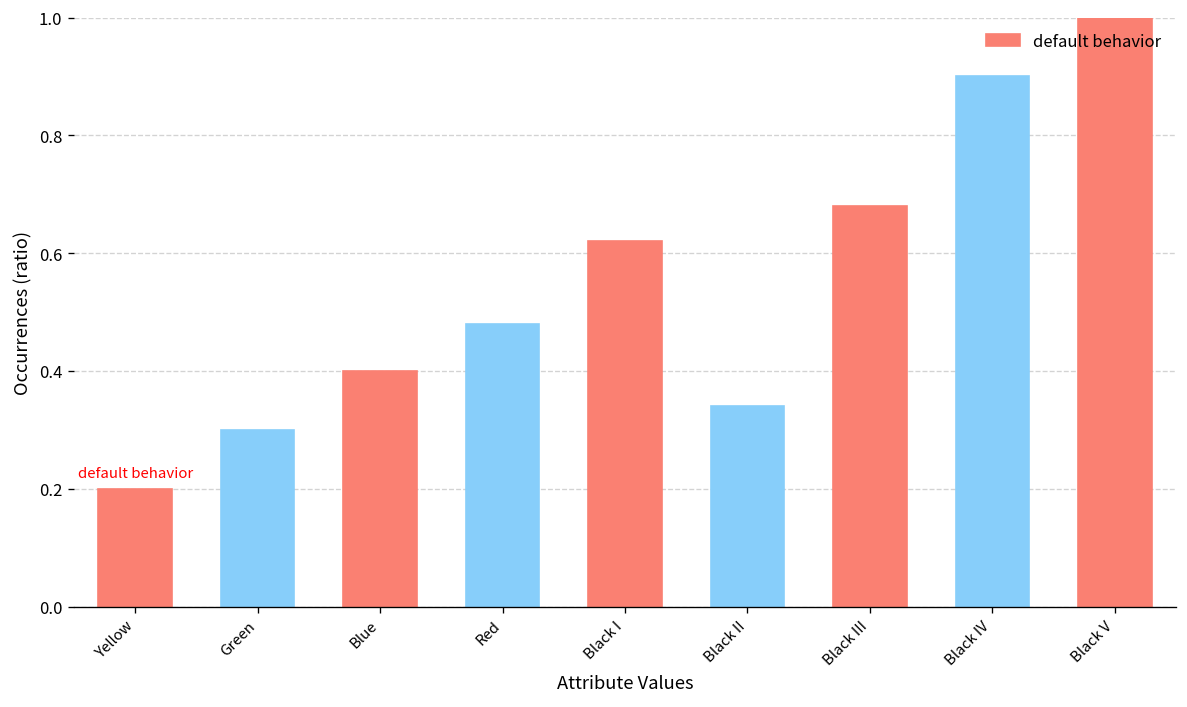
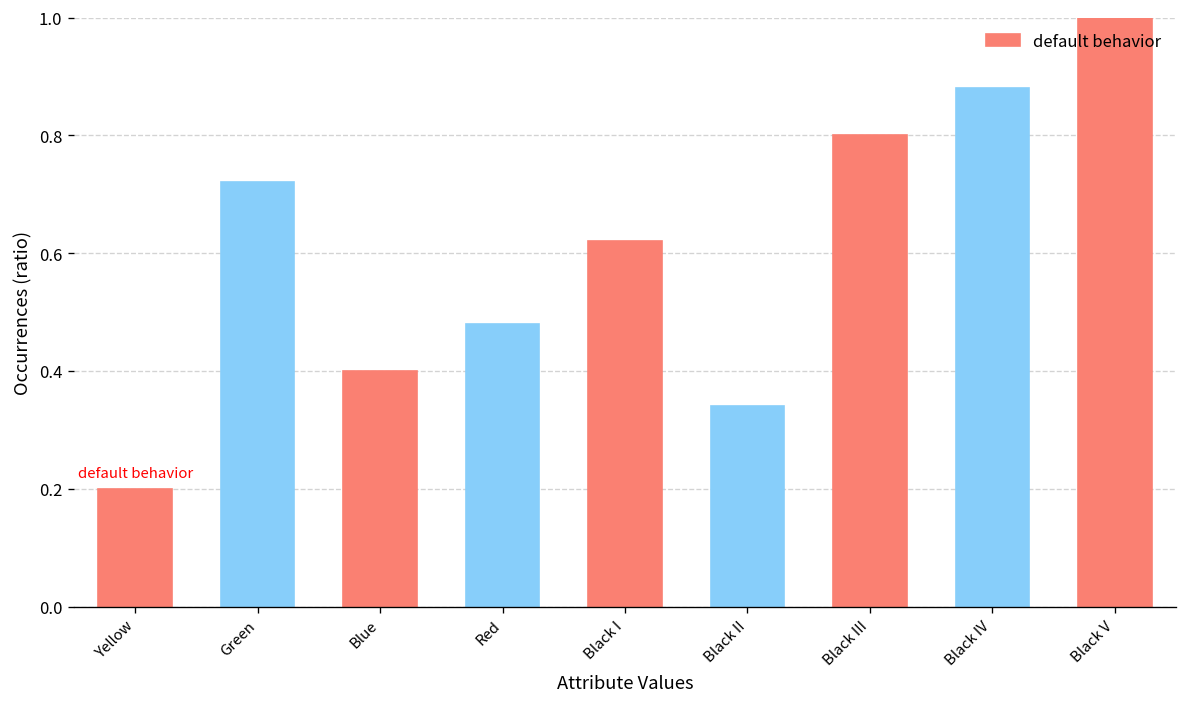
  {
    "Yellow": 0.20,
-   "Green": 0.30,
+   "Green": 0.72,
    "Blue": 0.40,
    "Red": 0.48,
    "Black I": 0.62,
    "Black II": 0.34,
-   "Black III": 0.68,
-   "Black IV": 0.90,
+   "Black III": 0.80,
+   "Black IV": 0.88,
    "Black V": 1.00
  }
